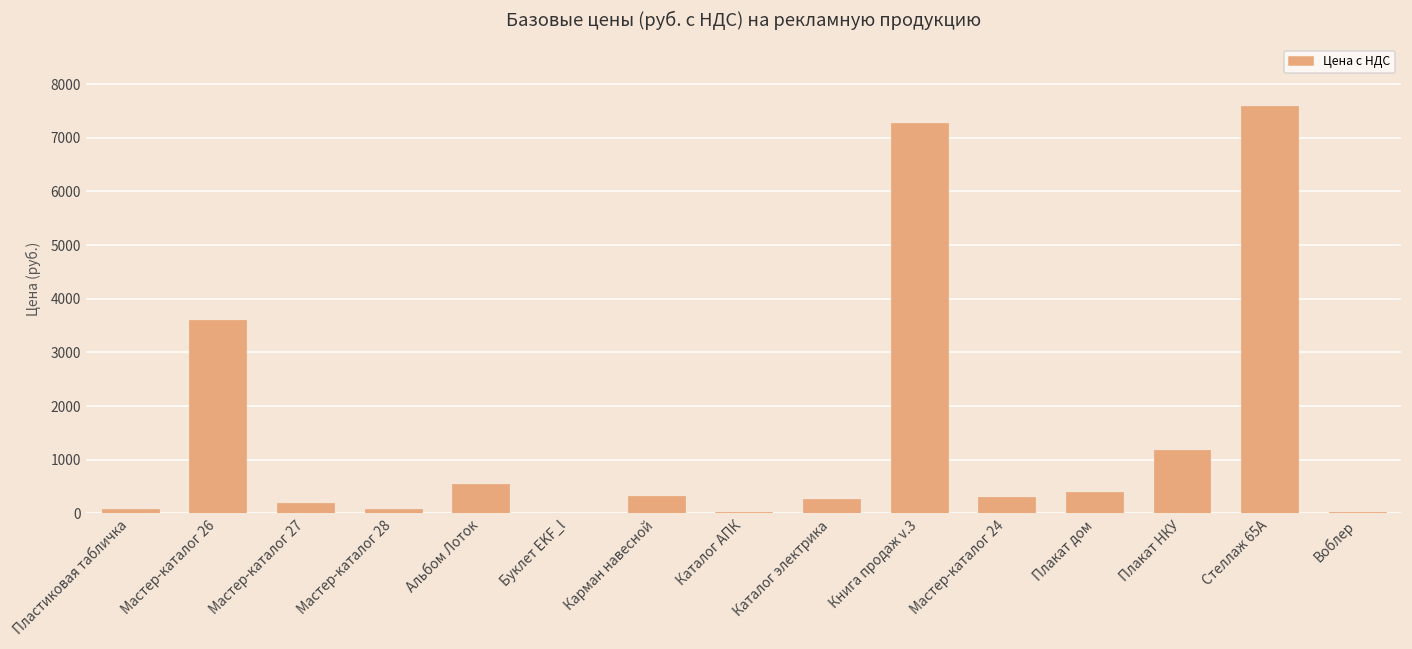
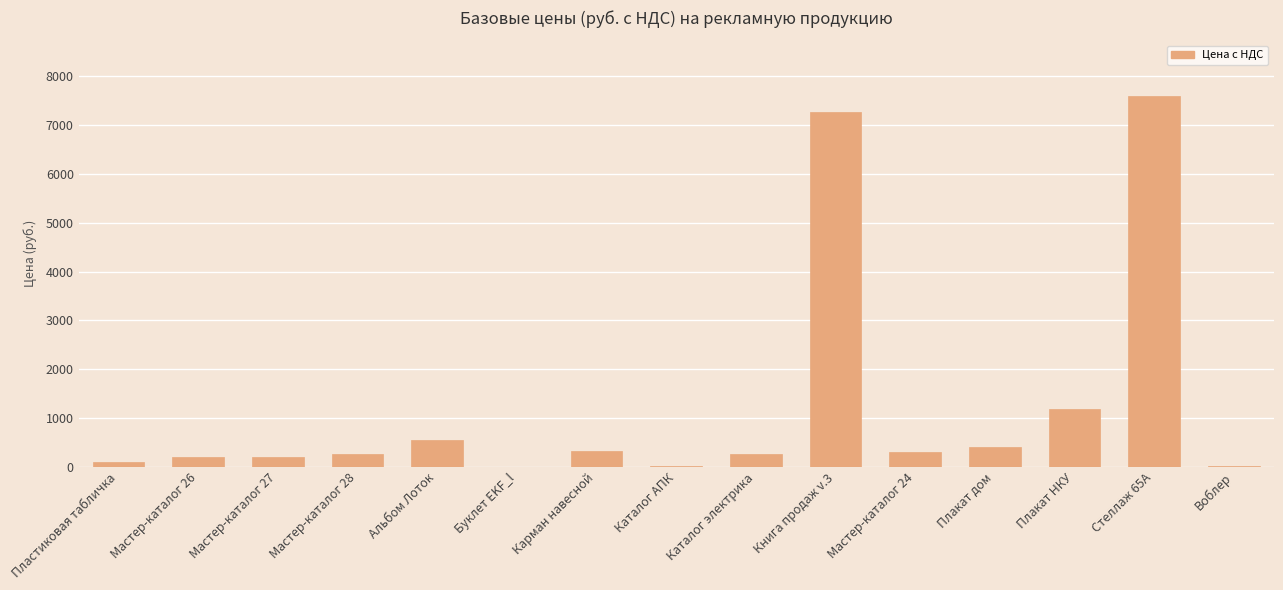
  {
    "Пластиковая табличка": 100,
-   "Мастер-каталог 26": 3600,
+   "Мастер-каталог 26": 200,
    "Мастер-каталог 27": 200,
-   "Мастер-каталог 28": 100,
+   "Мастер-каталог 28": 300,
    "Альбом Лоток": 500,
    "Карман навесной": 300,
    "Каталог электрика": 300,
    "Книга продаж v.3": 7300,
    "Мастер-каталог 24": 300,
    "Плакат дом": 400,
    "Плакат НКУ": 1200,
    "Стеллаж 65А": 7600
  }
